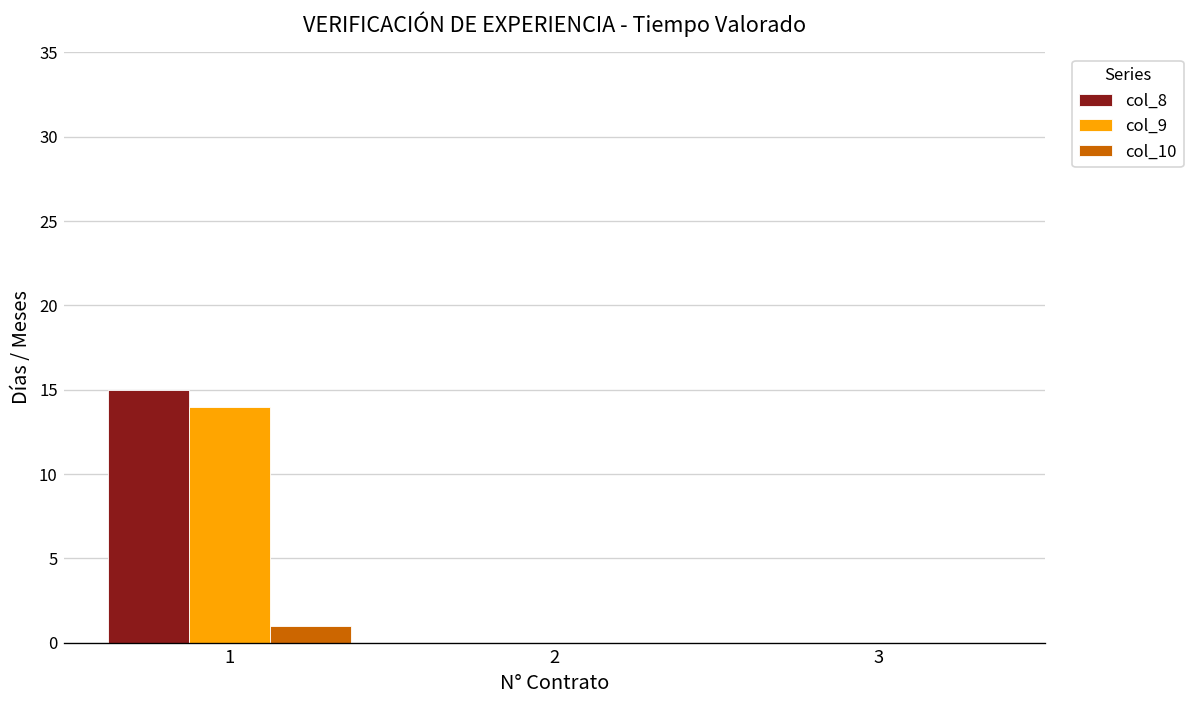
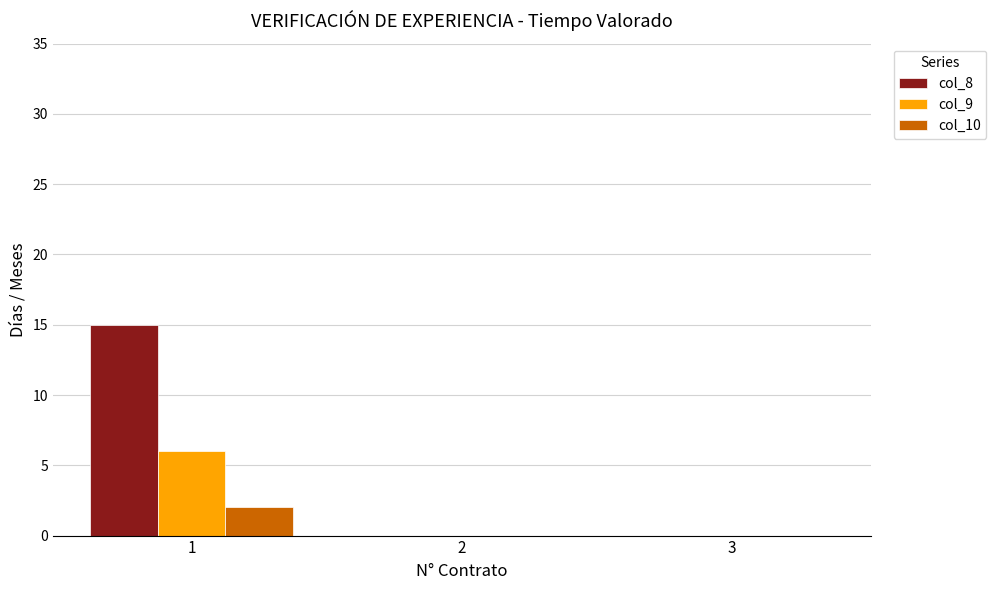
  {
    "col_8": {
      "1": 15,
      "2": 0,
      "3": 0
    },
    "col_9": {
-     "1": 14,
+     "1": 6,
      "2": 0,
      "3": 0
    },
    "col_10": {
-     "1": 1,
+     "1": 2,
      "2": 0,
      "3": 0
    }
  }
